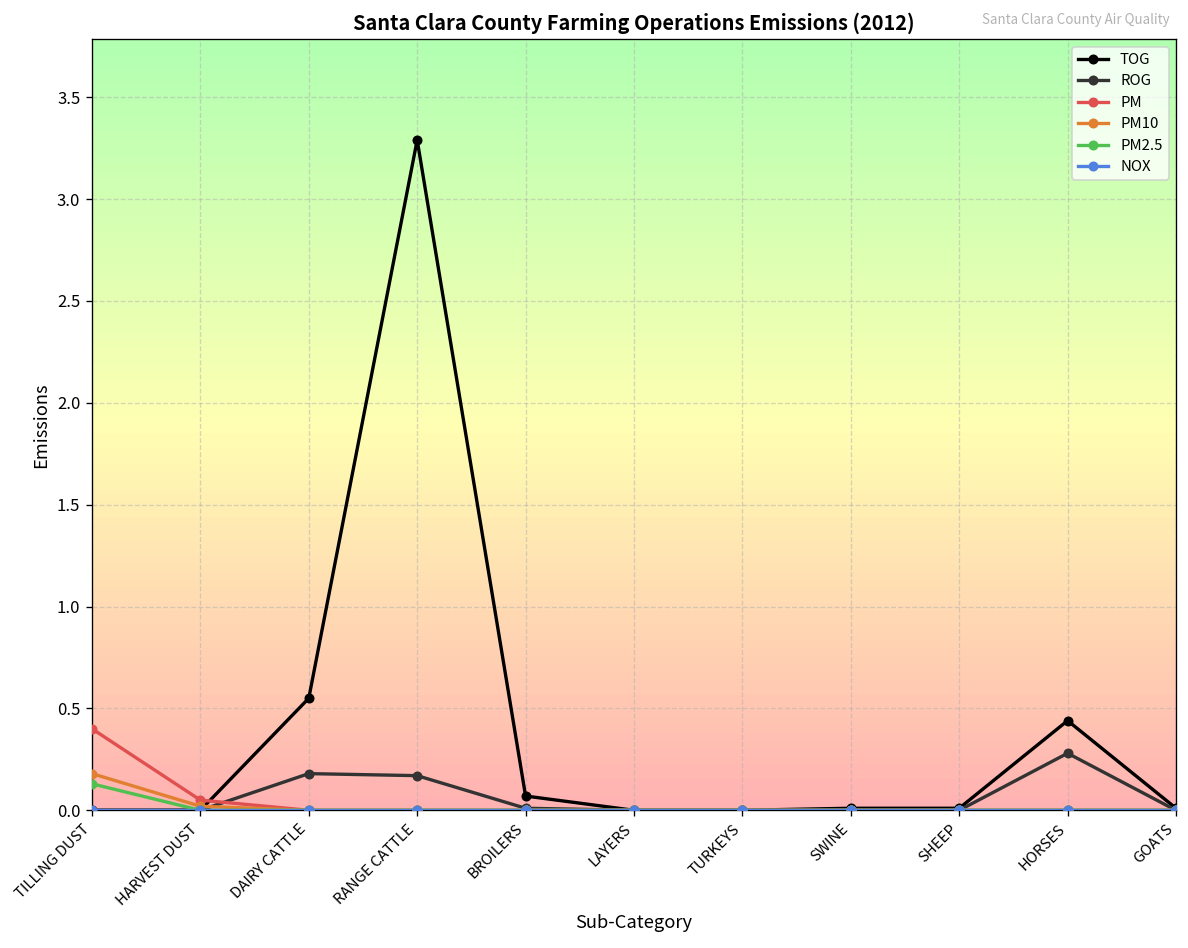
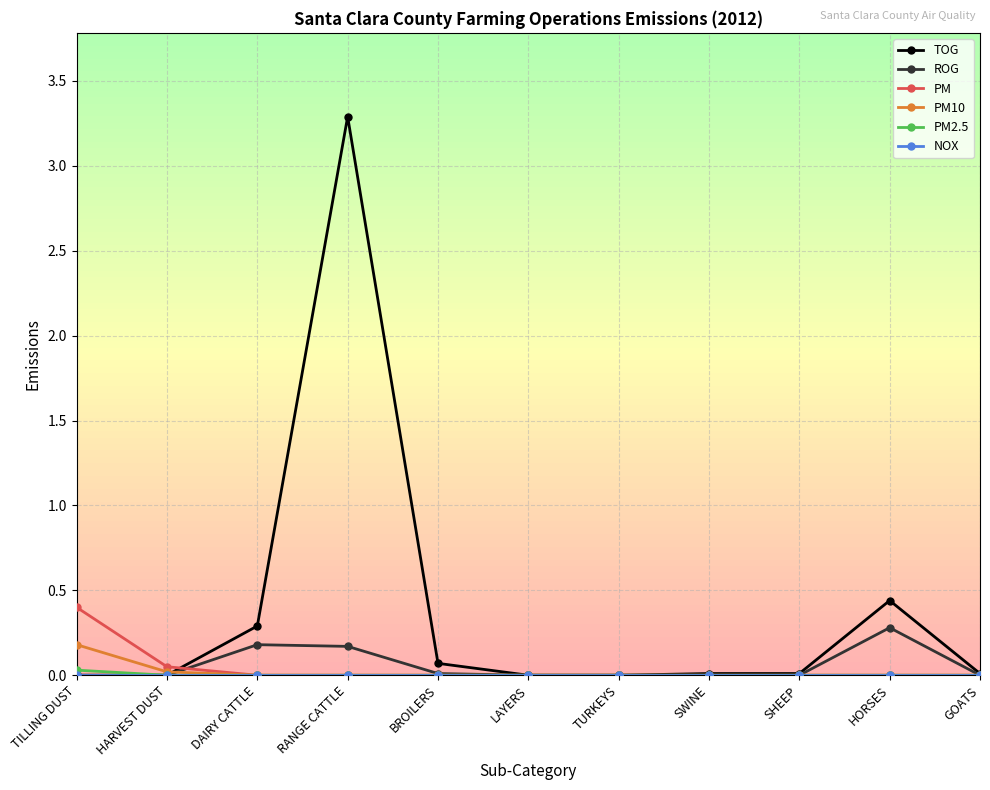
  {
    "TOG": {
-     "DAIRY CATTLE": 0.55,
+     "DAIRY CATTLE": 0.29,
      "RANGE CATTLE": 3.29,
      "BROILERS": 0.07,
      "HORSES": 0.44
    },
    "ROG": {
      "DAIRY CATTLE": 0.18,
      "RANGE CATTLE": 0.17,
      "HORSES": 0.28
    },
    "PM2.5": {
-     "TILLING DUST": 0.13
+     "TILLING DUST": 0.03
    }
  }
